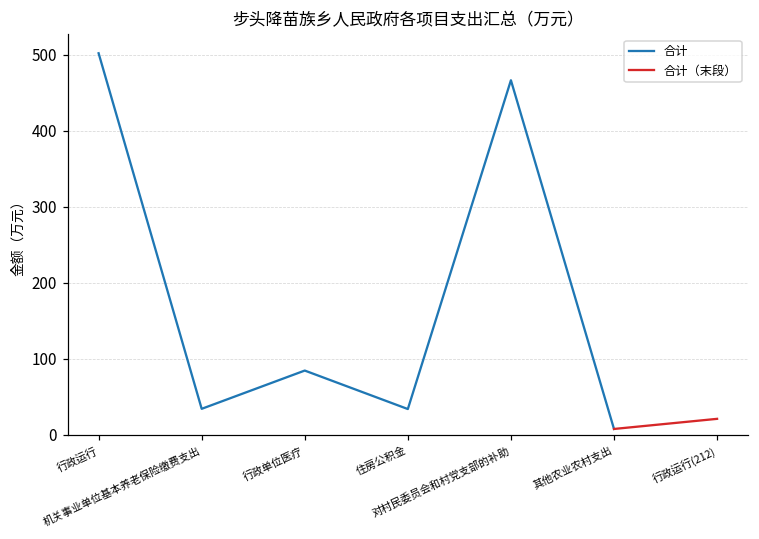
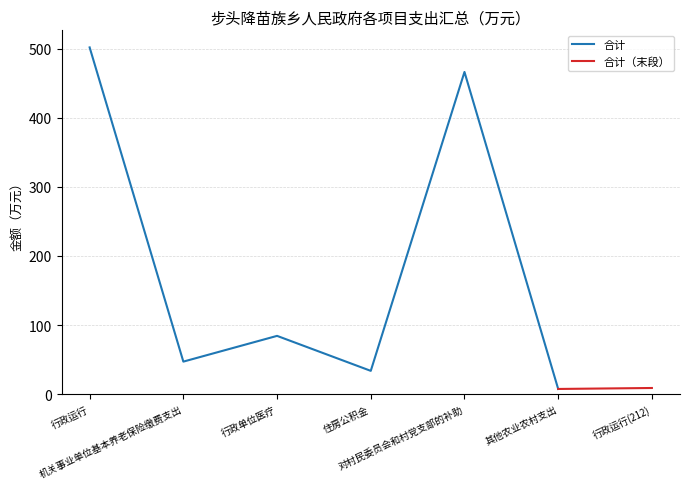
  {
    "合计": {
      "行政运行": 500,
-     "机关事业单位基本养老保险缴费支出": 30,
+     "机关事业单位基本养老保险缴费支出": 50,
      "行政单位医疗": 80,
      "住房公积金": 30,
      "对村民委员会和村党支部的补助": 470
    },
    "合计（末段）": {
-     "行政运行(212)": 20
+     "行政运行(212)": 10
    }
  }
